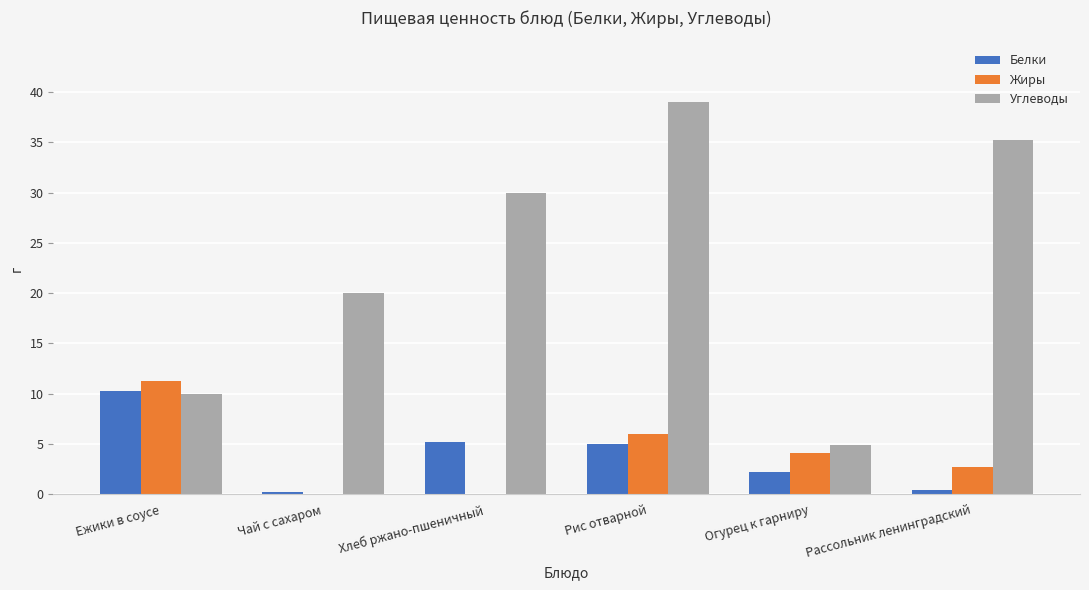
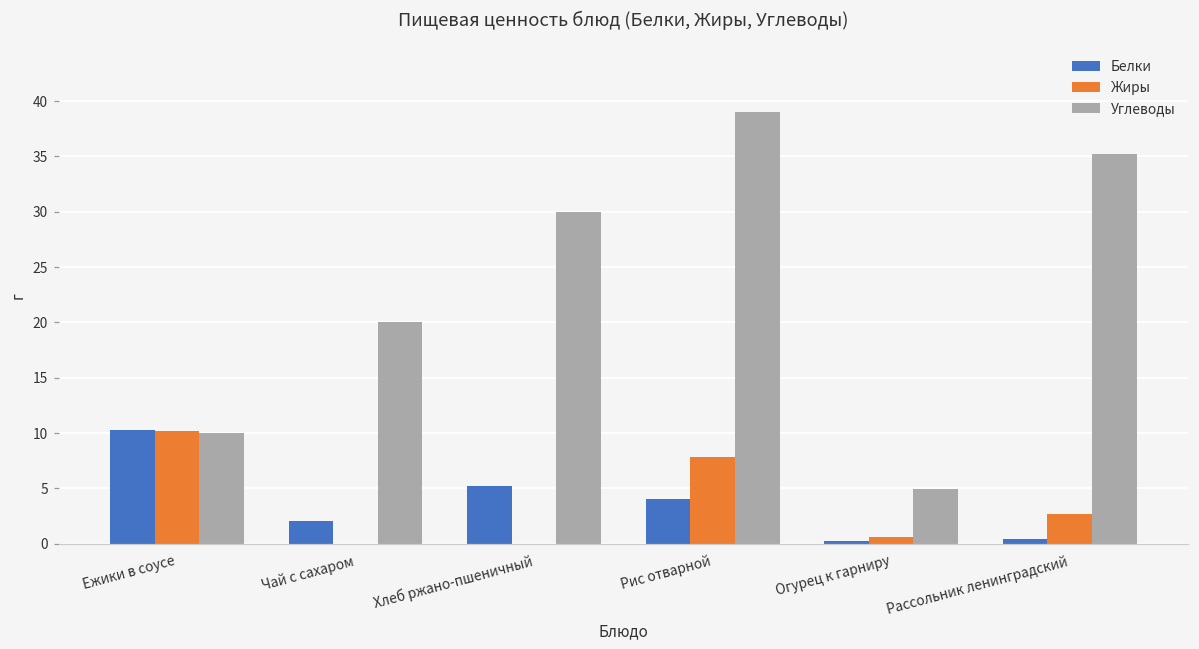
  {
    "Белки": {
      "Ежики в соусе": 10.3,
-     "Чай с сахаром": 0.2,
+     "Чай с сахаром": 2.0,
      "Хлеб ржано-пшеничный": 5.2,
-     "Рис отварной": 5,
-     "Огурец к гарниру": 2.2,
+     "Рис отварной": 4,
+     "Огурец к гарниру": 0.2,
      "Рассольник ленинградский": 0.4
    },
    "Жиры": {
-     "Ежики в соусе": 11.3,
+     "Ежики в соусе": 10.2,
      "Чай с сахаром": 0.0,
      "Хлеб ржано-пшеничный": 0.0,
-     "Рис отварной": 6.0,
-     "Огурец к гарниру": 4.1,
+     "Рис отварной": 7.8,
+     "Огурец к гарниру": 0.6,
      "Рассольник ленинградский": 2.7
    },
    "Углеводы": {
      "Ежики в соусе": 10.0,
      "Чай с сахаром": 20.0,
      "Хлеб ржано-пшеничный": 30.0,
      "Рис отварной": 39.0,
      "Огурец к гарниру": 4.9,
      "Рассольник ленинградский": 35.2
    }
  }
